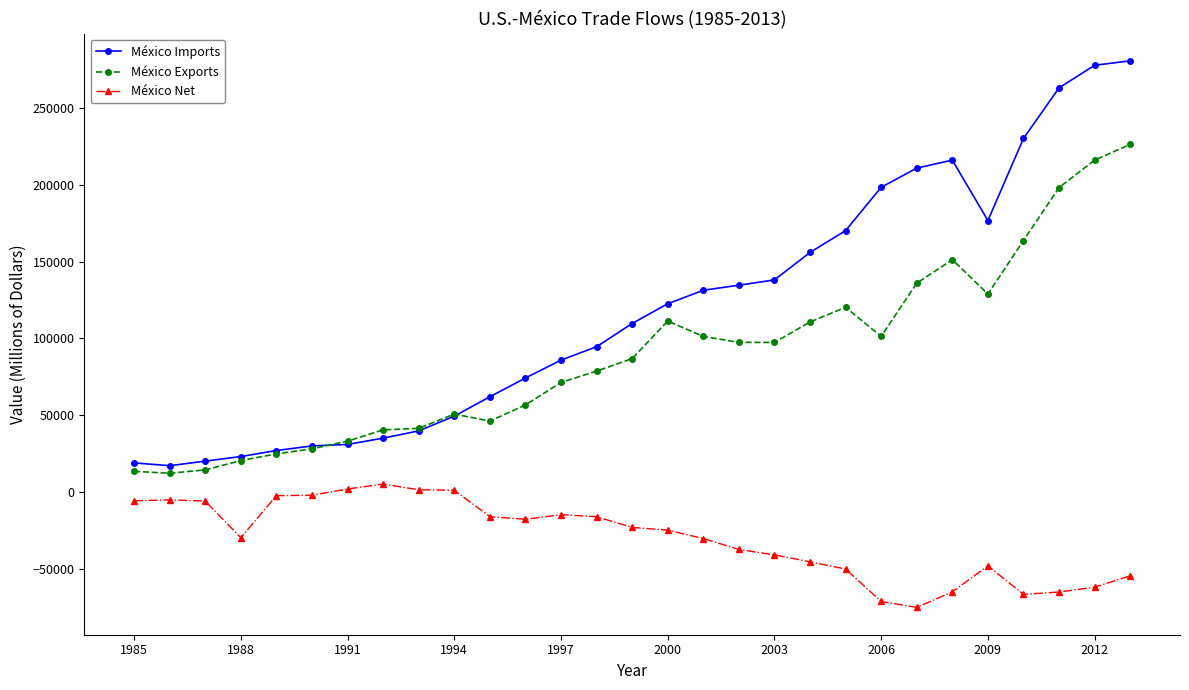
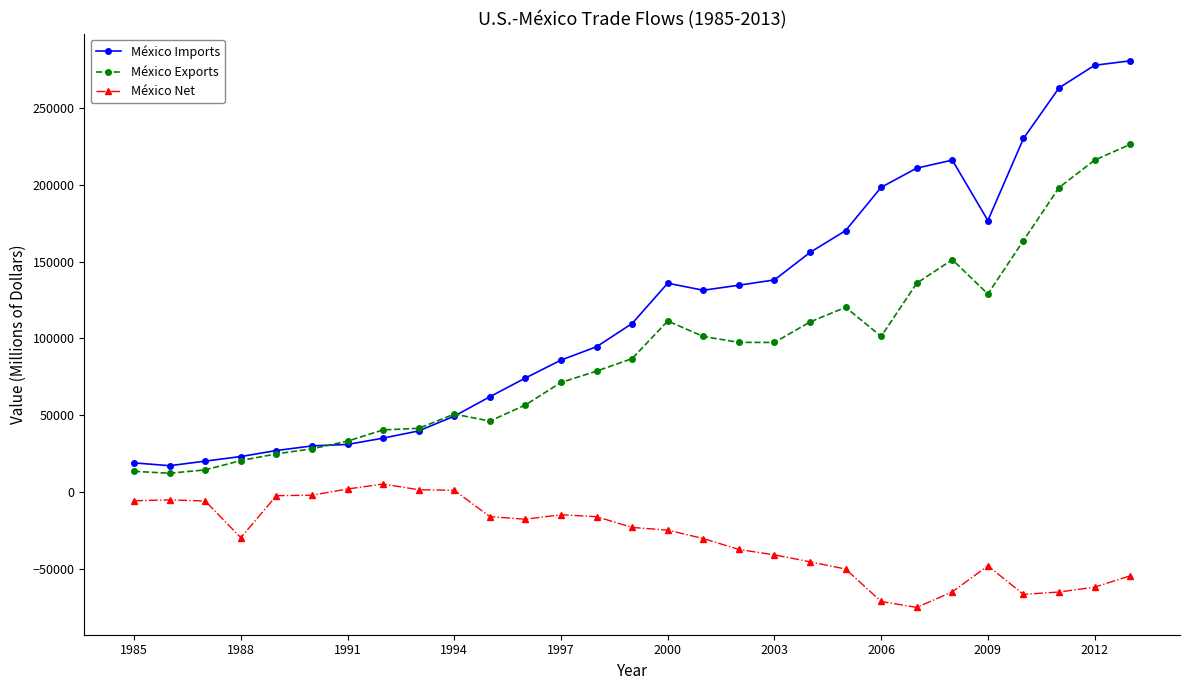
  {
    "México Imports": {
      "1985": 19000,
      "1988": 23000,
      "1991": 31000,
      "1997": 86000,
-     "2000": 123000,
+     "2000": 136000,
      "2003": 138000,
      "2006": 198000,
      "2009": 177000,
      "2012": 278000
    },
    "México Exports": {
      "1985": 14000,
      "1988": 21000,
      "1991": 33000,
      "1997": 71000,
      "2000": 111000,
      "2003": 97000,
      "2006": 101000,
      "2009": 129000,
      "2012": 216000
    },
    "México Net": {
      "1985": -5000,
      "1988": -29000,
      "1991": 2000,
      "1994": 1000,
      "1997": -15000,
      "2000": -25000,
      "2003": -41000,
      "2006": -71000,
      "2009": -48000,
      "2012": -62000
    }
  }
